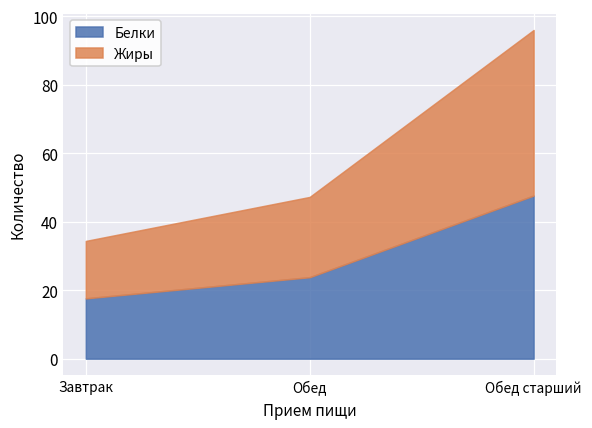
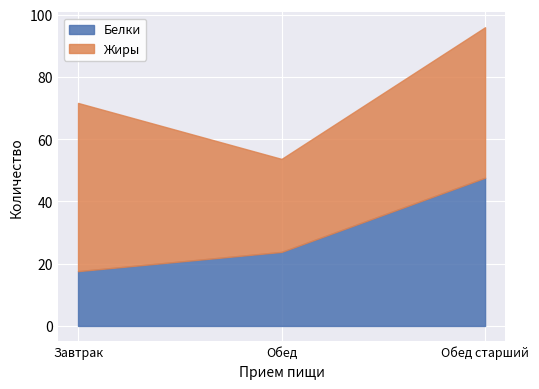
  {
    "Белки": {
      "Завтрак": 18,
      "Обед": 24,
      "Обед старший": 48
    },
    "Жиры": {
-     "Завтрак": 17,
-     "Обед": 23,
+     "Завтрак": 54,
+     "Обед": 30,
      "Обед старший": 48
    }
  }
